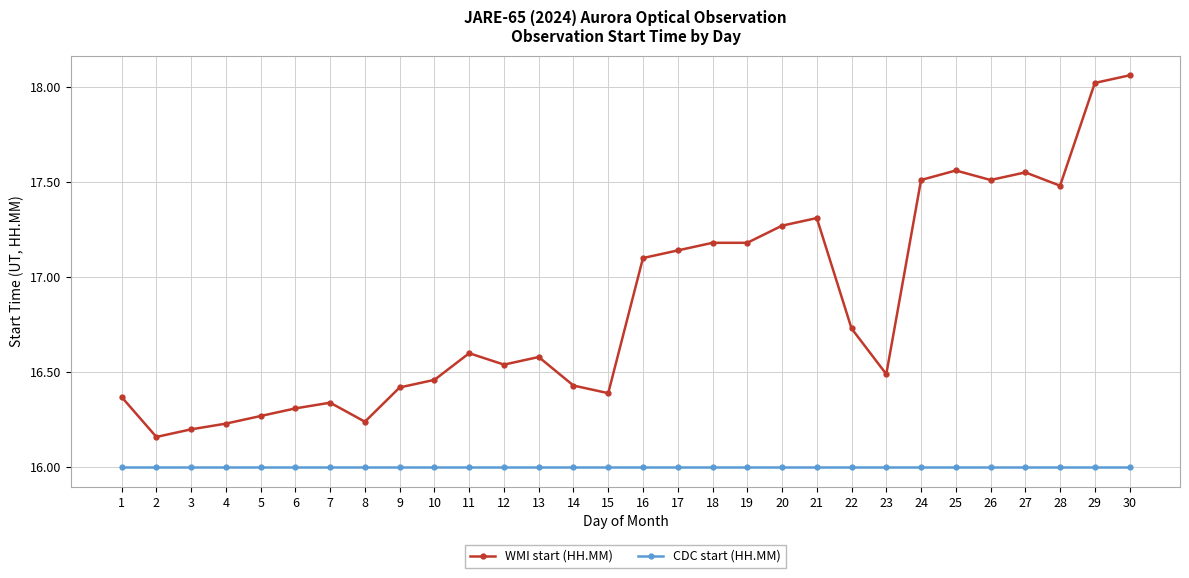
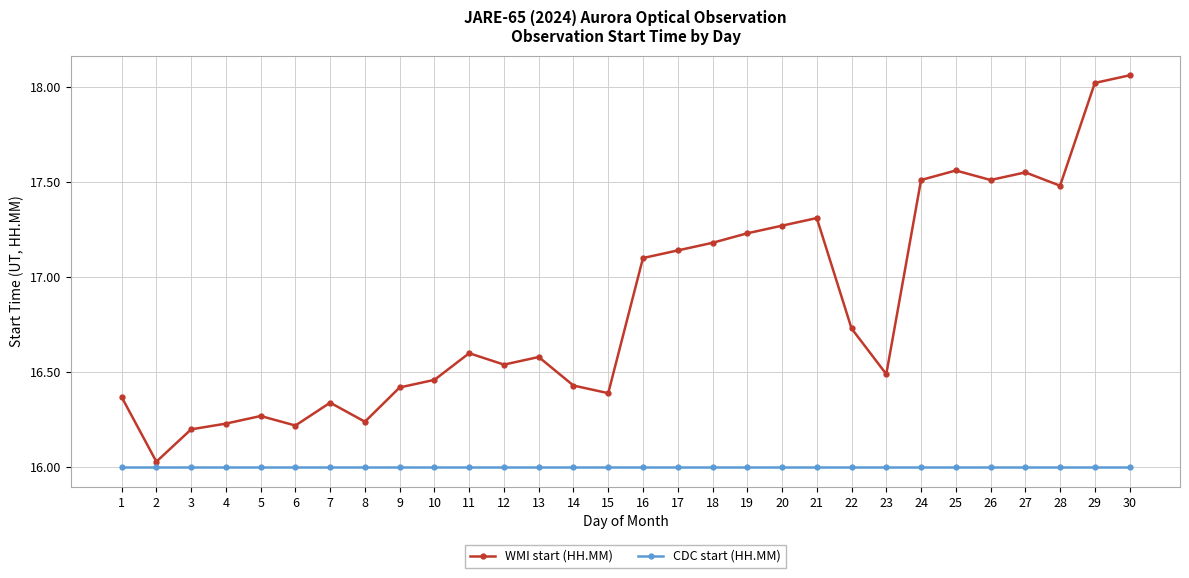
  {
    "WMI start (HH.MM)": {
      "1": 16.37,
-     "2": 16.16,
+     "2": 16.03,
      "3": 16.20,
      "4": 16.23,
      "5": 16.27,
-     "6": 16.31,
+     "6": 16.22,
      "7": 16.34,
      "8": 16.24,
      "9": 16.42,
      "10": 16.46,
      "11": 16.60,
      "12": 16.54,
      "13": 16.58,
      "14": 16.43,
      "15": 16.39,
      "16": 17.10,
      "17": 17.14,
      "18": 17.18,
-     "19": 17.18,
+     "19": 17.23,
      "20": 17.27,
      "21": 17.31,
      "22": 16.73,
      "23": 16.49,
      "24": 17.51,
      "25": 17.56,
      "26": 17.51,
      "27": 17.55,
      "28": 17.48,
      "29": 18.02,
      "30": 18.06
    },
    "CDC start (HH.MM)": {
      "1": 16.00,
      "2": 16.00,
      "3": 16.00,
      "4": 16.00,
      "5": 16.00,
      "6": 16.00,
      "7": 16.00,
      "8": 16.00,
      "9": 16.00,
      "10": 16.00,
      "11": 16.00,
      "12": 16.00,
      "13": 16.00,
      "14": 16.00,
      "15": 16.00,
      "16": 16.00,
      "17": 16.00,
      "18": 16.00,
      "19": 16.00,
      "20": 16.00,
      "21": 16.00,
      "22": 16.00,
      "23": 16.00,
      "24": 16.00,
      "25": 16.00,
      "26": 16.00,
      "27": 16.00,
      "28": 16.00,
      "29": 16.00,
      "30": 16.00
    }
  }
